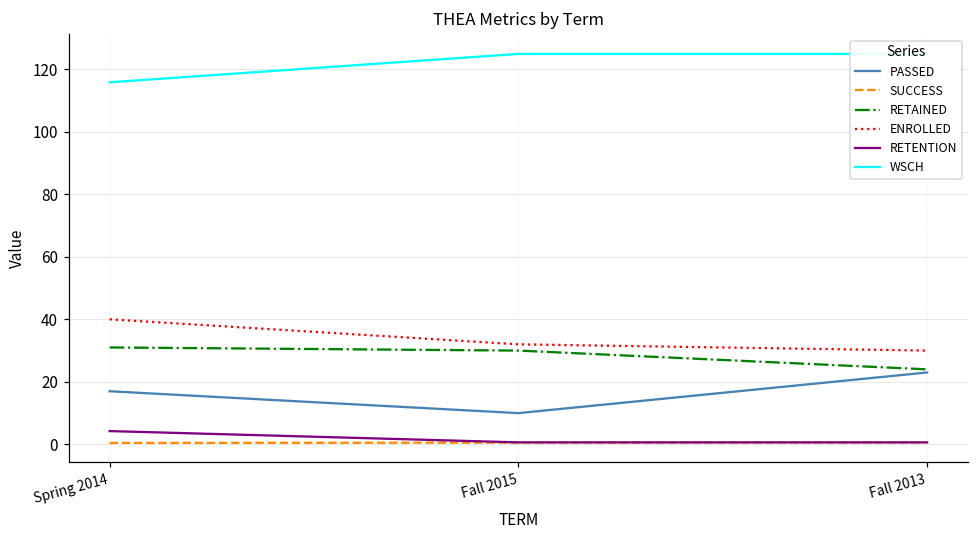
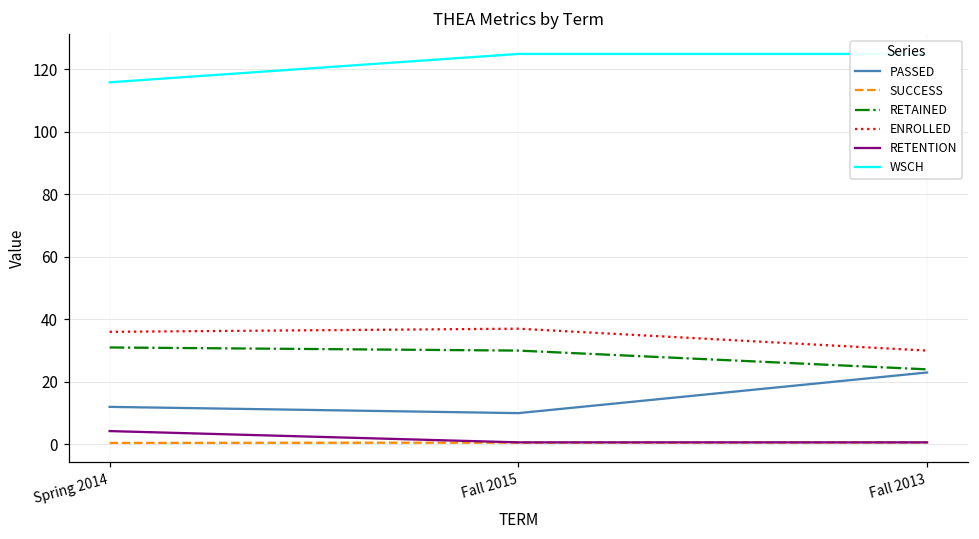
  {
    "PASSED": {
-     "Spring 2014": 17,
+     "Spring 2014": 12,
      "Fall 2015": 10,
      "Fall 2013": 23
    },
    "SUCCESS": {
      "Spring 2014": 0
    },
    "RETAINED": {
      "Spring 2014": 31,
      "Fall 2015": 30,
      "Fall 2013": 24
    },
    "ENROLLED": {
-     "Spring 2014": 40,
-     "Fall 2015": 32,
+     "Spring 2014": 36,
+     "Fall 2015": 37,
      "Fall 2013": 30
    },
    "RETENTION": {
      "Spring 2014": 4
    },
    "WSCH": {
      "Spring 2014": 116,
      "Fall 2015": 125
    }
  }
